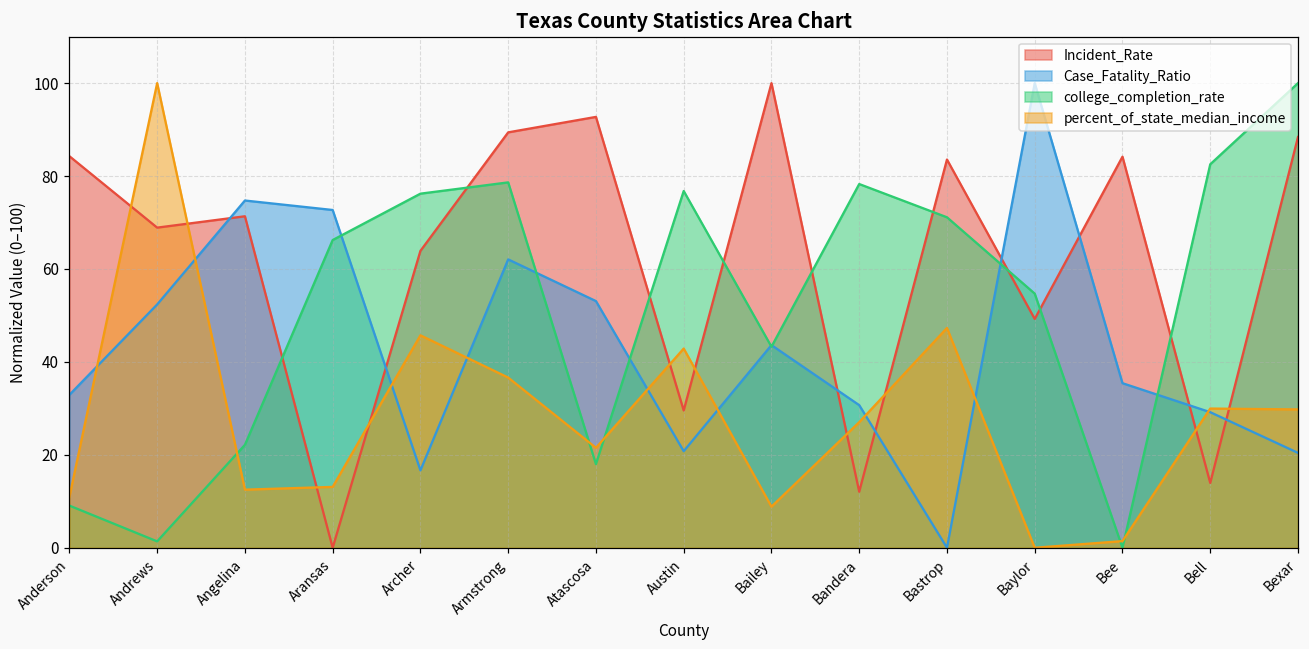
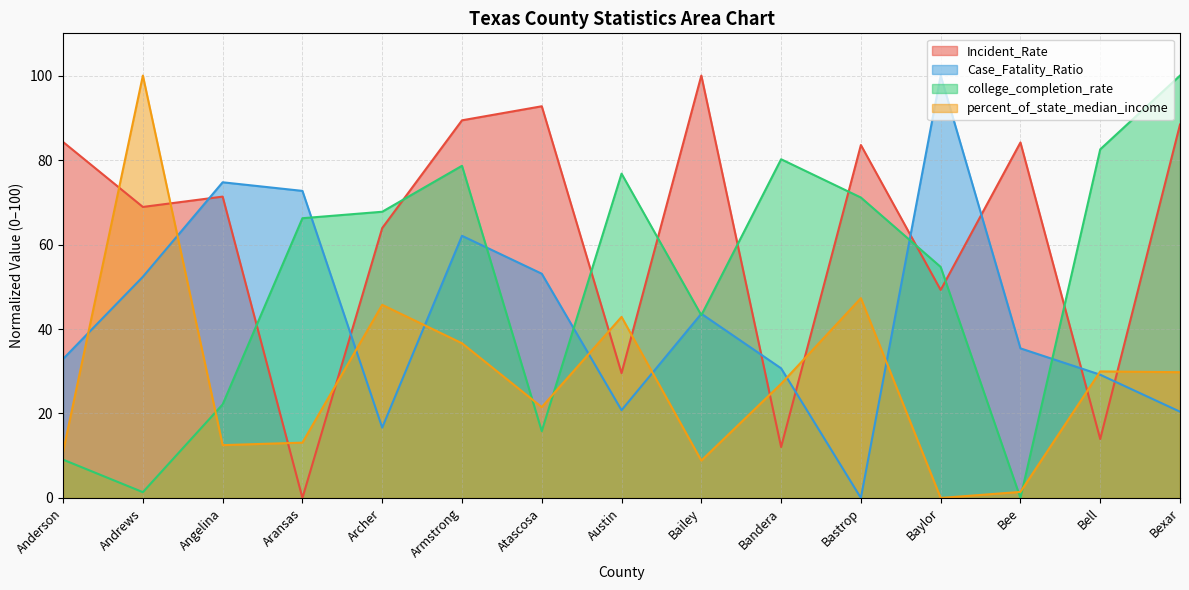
  {
    "Incident_Rate": {
      "Anderson": 84,
      "Andrews": 69,
      "Angelina": 71,
      "Aransas": 0,
      "Archer": 64,
      "Armstrong": 89,
      "Atascosa": 93,
      "Austin": 30,
      "Bailey": 100,
      "Bandera": 12,
      "Bastrop": 84,
      "Baylor": 49,
      "Bee": 84,
      "Bell": 14,
      "Bexar": 88
    },
    "Case_Fatality_Ratio": {
      "Anderson": 33,
      "Andrews": 52,
      "Angelina": 75,
      "Aransas": 73,
      "Archer": 17,
      "Armstrong": 62,
      "Atascosa": 53,
      "Austin": 21,
      "Bandera": 31,
      "Bastrop": 0,
      "Bee": 35,
      "Bell": 29,
      "Bexar": 20
    },
    "college_completion_rate": {
      "Anderson": 9,
      "Andrews": 1,
      "Angelina": 22,
      "Aransas": 66,
-     "Archer": 76,
+     "Archer": 68,
      "Armstrong": 79,
-     "Atascosa": 18,
+     "Atascosa": 16,
      "Austin": 77,
-     "Bandera": 78,
+     "Bandera": 80,
      "Bastrop": 71,
      "Baylor": 55,
      "Bee": 0,
      "Bell": 83,
      "Bexar": 100
    },
    "percent_of_state_median_income": {
      "Anderson": 11,
      "Andrews": 100,
      "Angelina": 13,
      "Aransas": 13,
      "Archer": 46,
      "Armstrong": 37,
      "Atascosa": 22,
      "Austin": 43,
      "Bailey": 9,
      "Bandera": 27,
      "Bastrop": 47,
      "Baylor": 0,
      "Bee": 1,
      "Bell": 30,
      "Bexar": 30
    }
  }
